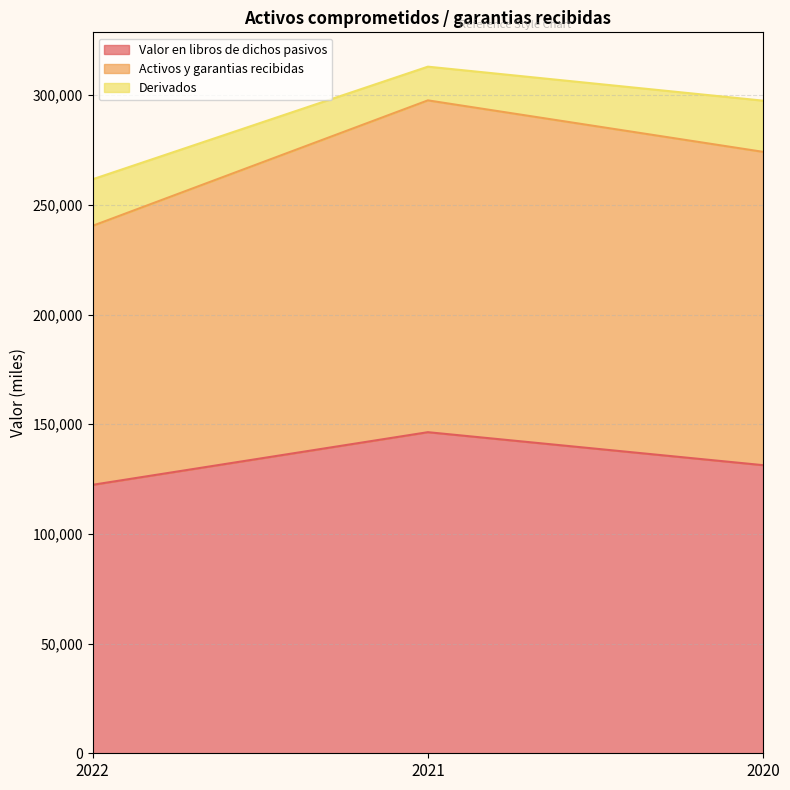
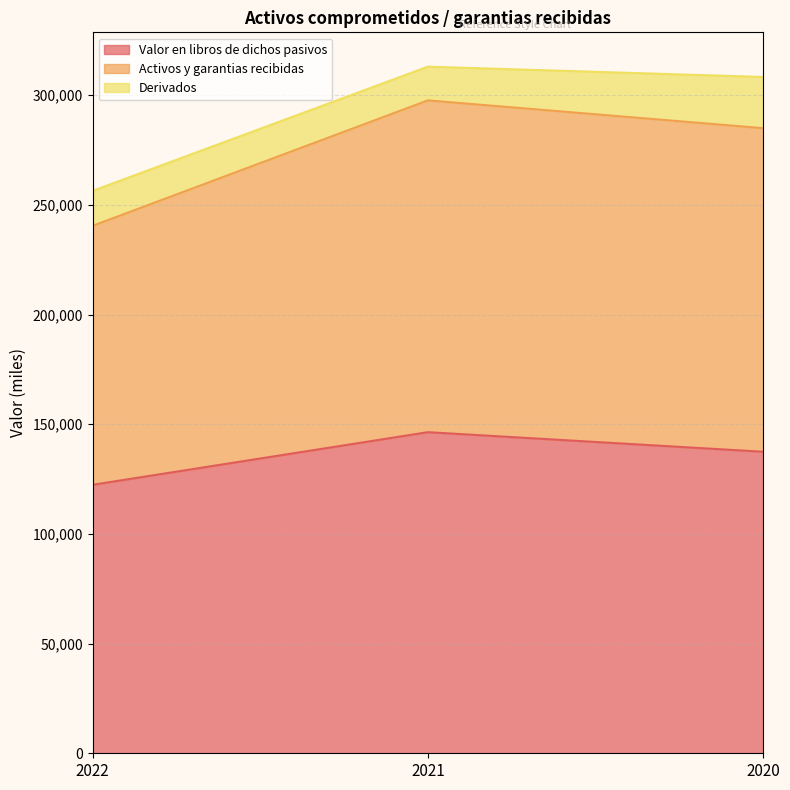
  {
    "Valor en libros de dichos pasivos": {
      "2022": "122,000",
      "2021": "146,000",
-     "2020": "131,000"
+     "2020": "137,000"
    },
    "Activos y garantias recibidas": {
      "2022": "118,000",
      "2021": "151,000",
-     "2020": "143,000"
+     "2020": "148,000"
    },
    "Derivados": {
-     "2022": "21,000",
+     "2022": "16,000",
      "2021": "15,000",
      "2020": "23,000"
    }
  }
